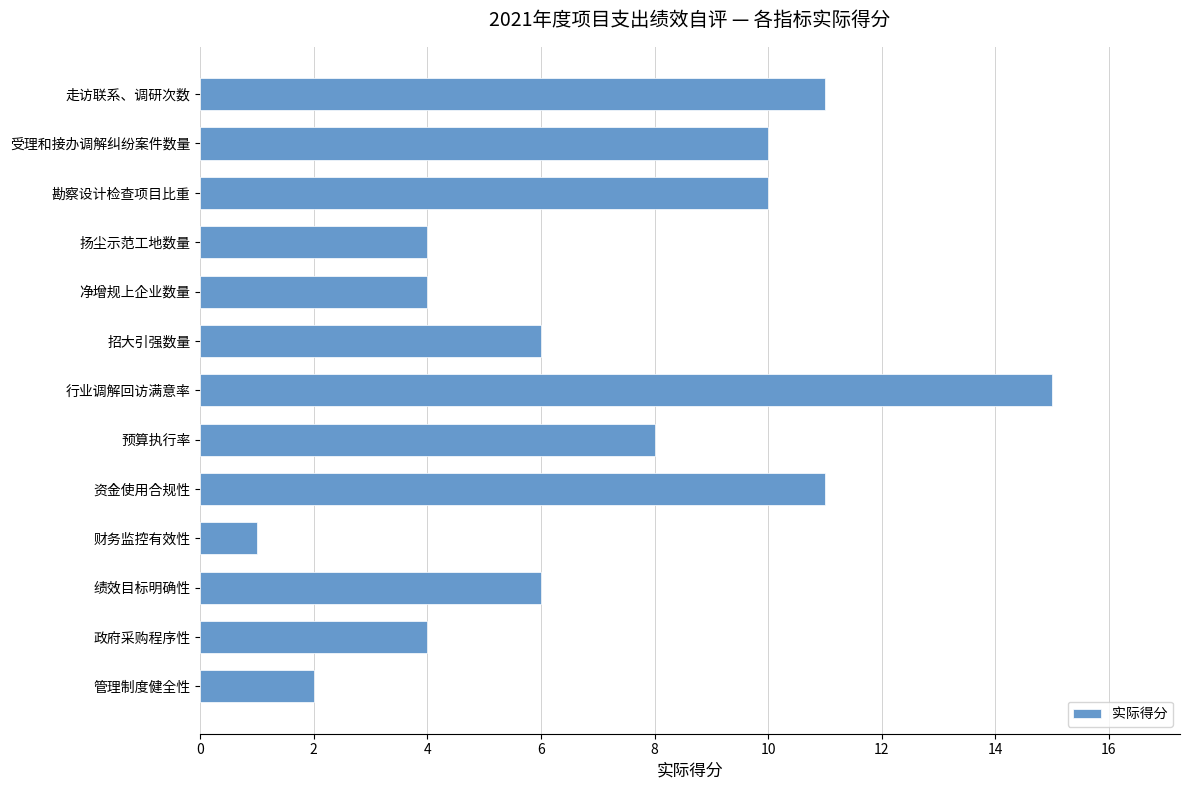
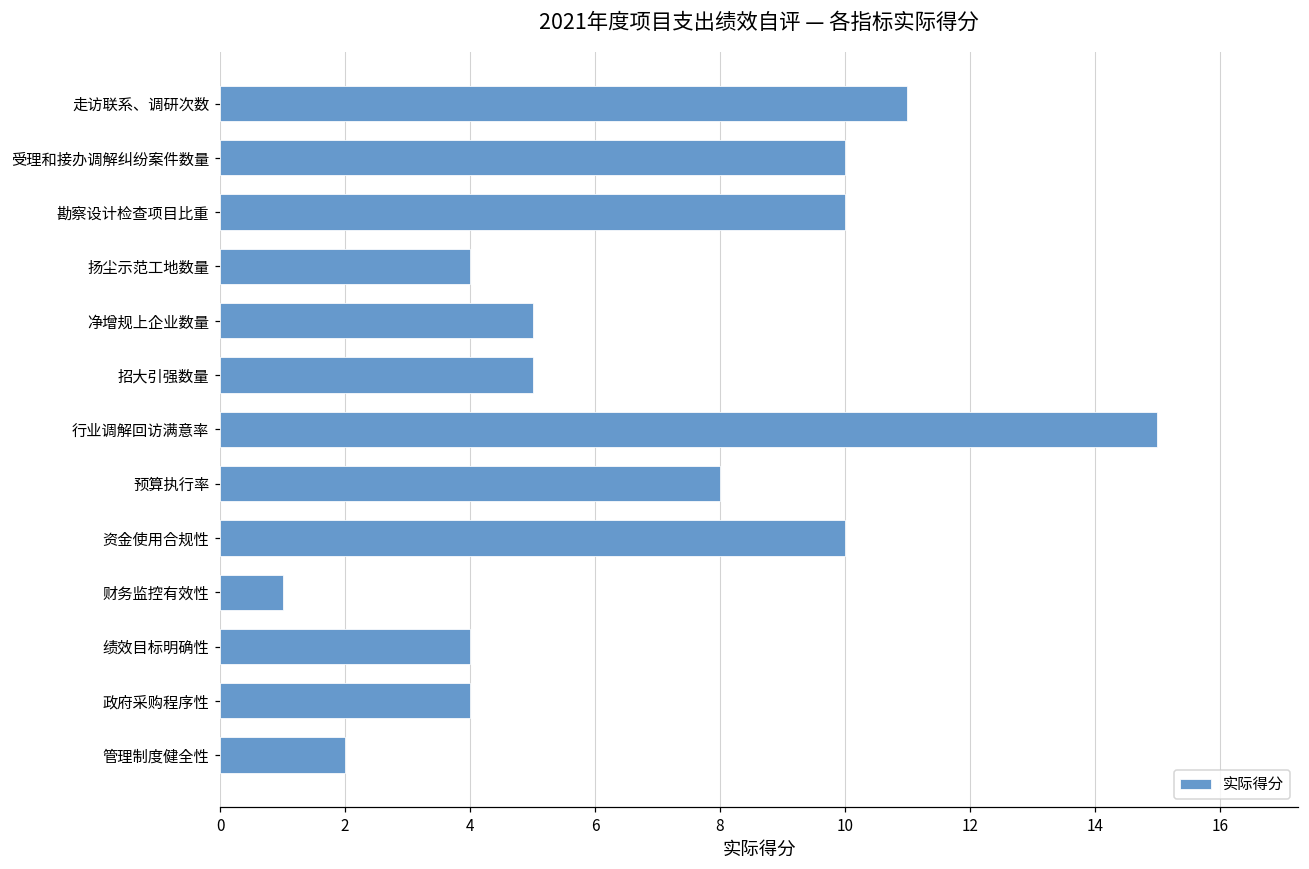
  {
    "走访联系、调研次数": 11,
    "受理和接办调解纠纷案件数量": 10,
    "勘察设计检查项目比重": 10,
    "扬尘示范工地数量": 4,
-   "净增规上企业数量": 4,
-   "招大引强数量": 6,
+   "净增规上企业数量": 5,
+   "招大引强数量": 5,
    "行业调解回访满意率": 15,
    "预算执行率": 8,
-   "资金使用合规性": 11,
+   "资金使用合规性": 10,
    "财务监控有效性": 1,
-   "绩效目标明确性": 6,
+   "绩效目标明确性": 4,
    "政府采购程序性": 4,
    "管理制度健全性": 2
  }
